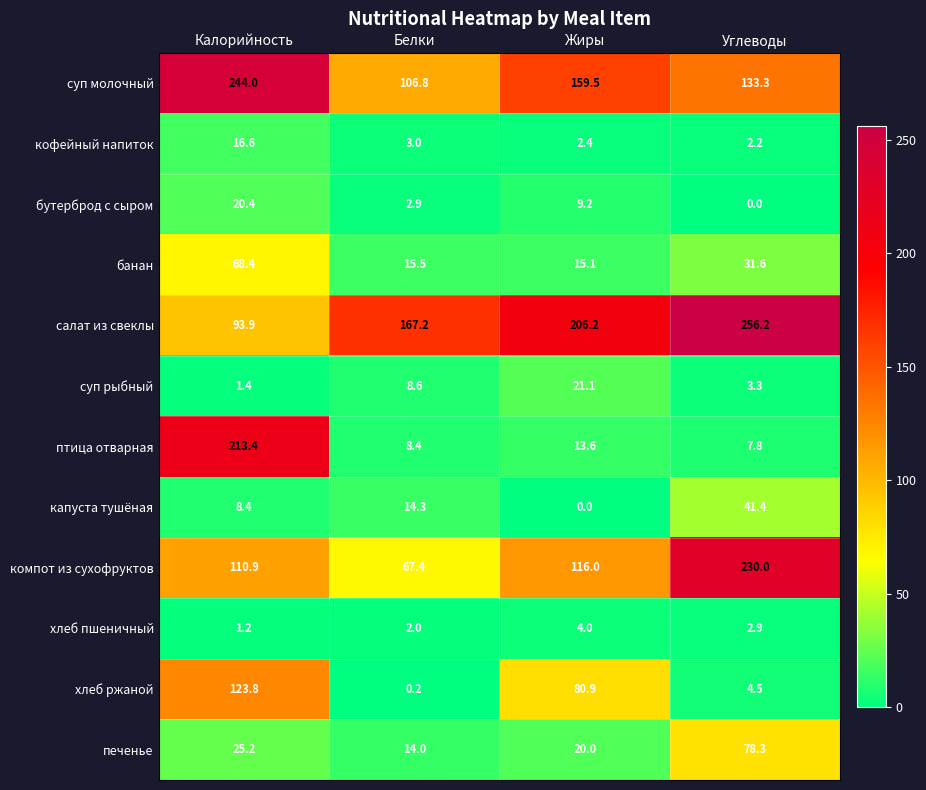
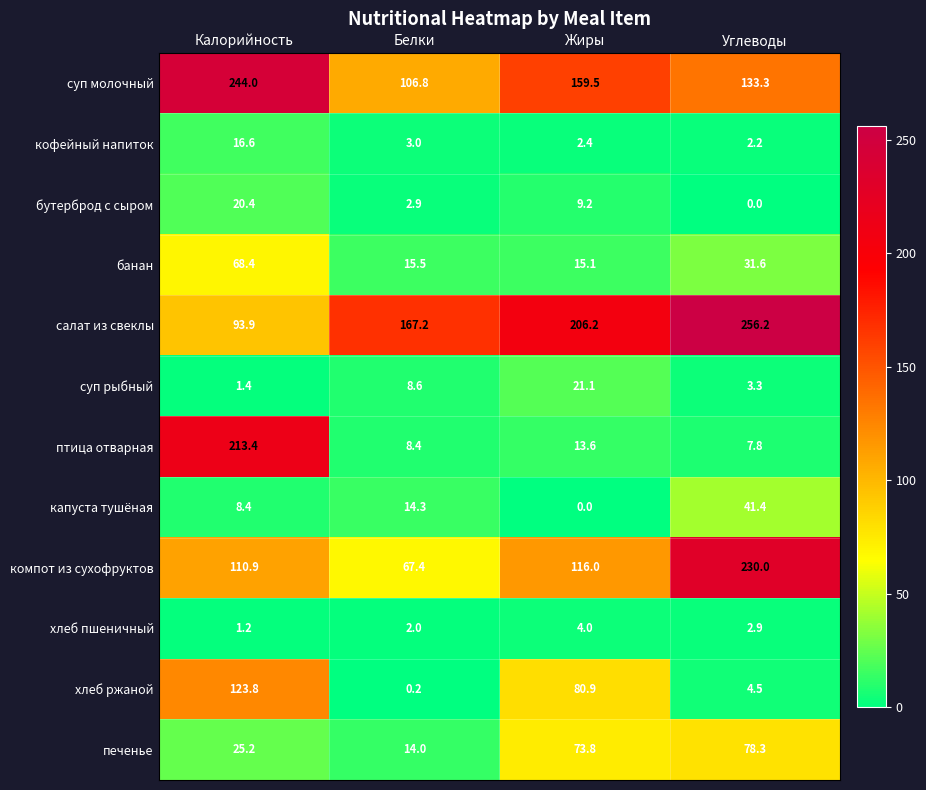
  {
    "суп молочный": {
      "Калорийность": 244.0,
      "Белки": 106.8,
      "Жиры": 159.5,
      "Углеводы": 133.3
    },
    "кофейный напиток": {
      "Калорийность": 16.6,
      "Белки": 3.0,
      "Жиры": 2.4,
      "Углеводы": 2.2
    },
    "бутерброд с сыром": {
      "Калорийность": 20.4,
      "Белки": 2.9,
      "Жиры": 9.2,
      "Углеводы": 0.0
    },
    "банан": {
      "Калорийность": 68.4,
      "Белки": 15.5,
      "Жиры": 15.1,
      "Углеводы": 31.6
    },
    "салат из свеклы": {
      "Калорийность": 93.9,
      "Белки": 167.2,
      "Жиры": 206.2,
      "Углеводы": 256.2
    },
    "суп рыбный": {
      "Калорийность": 1.4,
      "Белки": 8.6,
      "Жиры": 21.1,
      "Углеводы": 3.3
    },
    "птица отварная": {
      "Калорийность": 213.4,
      "Белки": 8.4,
      "Жиры": 13.6,
      "Углеводы": 7.8
    },
    "капуста тушёная": {
      "Калорийность": 8.4,
      "Белки": 14.3,
      "Жиры": 0.0,
      "Углеводы": 41.4
    },
    "компот из сухофруктов": {
      "Калорийность": 110.9,
      "Белки": 67.4,
      "Жиры": 116.0,
      "Углеводы": 230.0
    },
    "хлеб пшеничный": {
      "Калорийность": 1.2,
      "Белки": 2.0,
      "Жиры": 4.0,
      "Углеводы": 2.9
    },
    "хлеб ржаной": {
      "Калорийность": 123.8,
      "Белки": 0.2,
      "Жиры": 80.9,
      "Углеводы": 4.5
    },
    "печенье": {
      "Калорийность": 25.2,
      "Белки": 14.0,
-     "Жиры": 20.0,
+     "Жиры": 73.8,
      "Углеводы": 78.3
    }
  }
